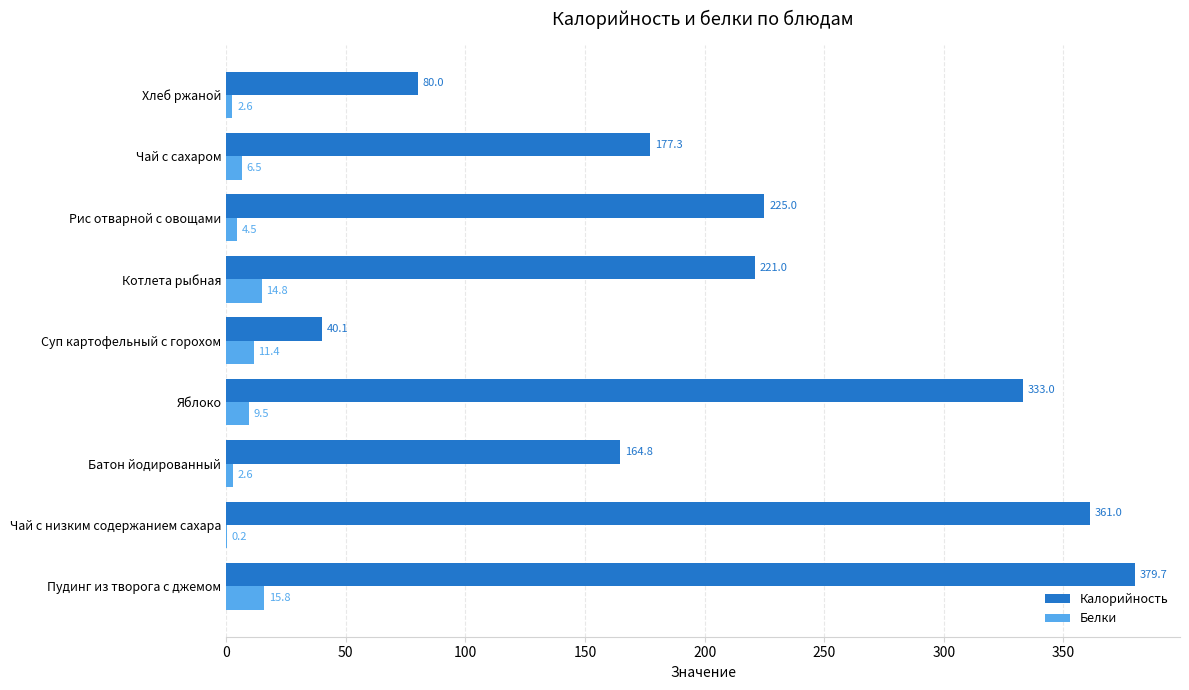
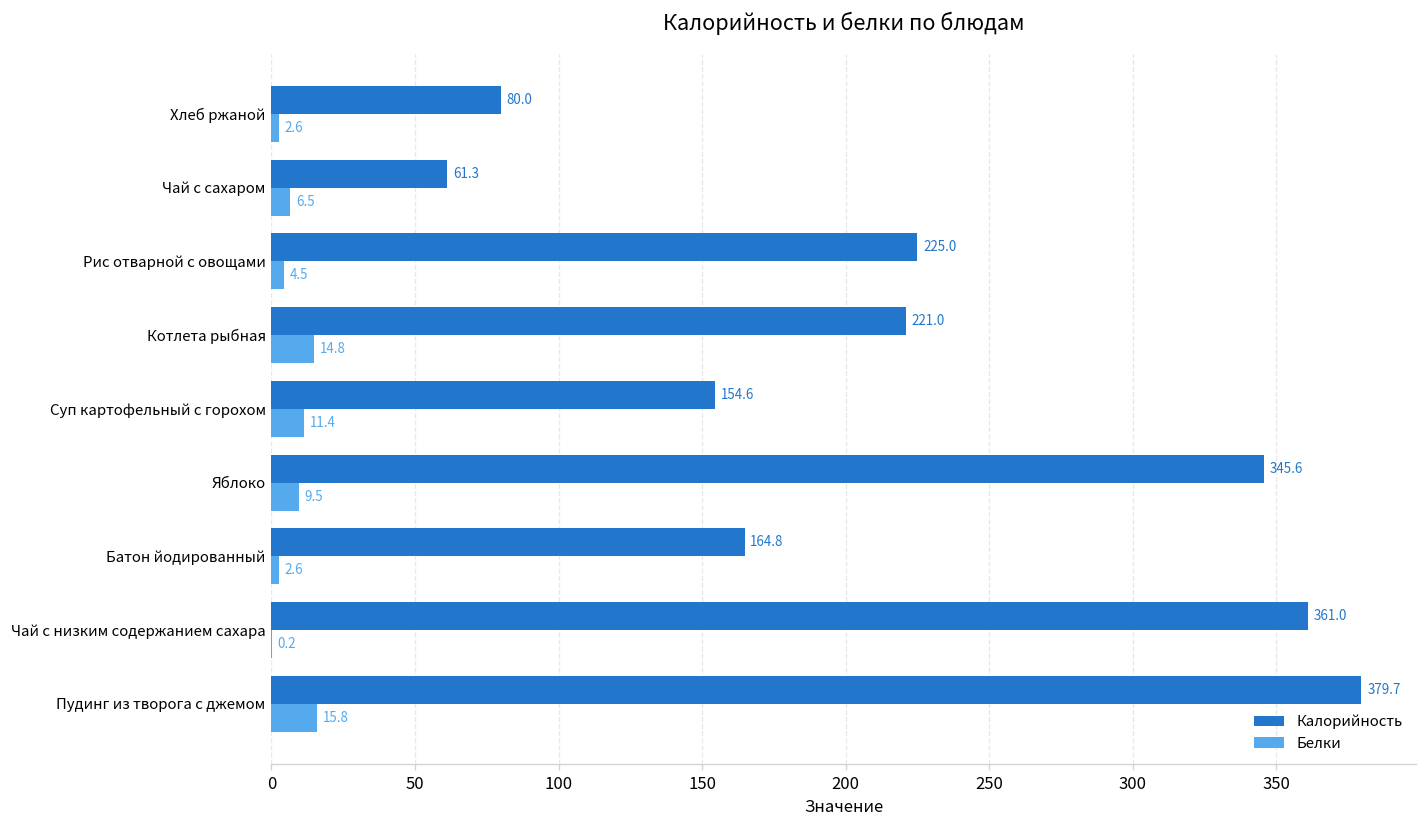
  {
    "Калорийность": {
      "Хлеб ржаной": 80.0,
-     "Чай с сахаром": 177.3,
+     "Чай с сахаром": 61.3,
      "Рис отварной с овощами": 225.0,
      "Котлета рыбная": 221.0,
-     "Суп картофельный с горохом": 40.1,
-     "Яблоко": 333.0,
+     "Суп картофельный с горохом": 154.6,
+     "Яблоко": 345.6,
      "Батон йодированный": 164.8,
      "Чай с низким содержанием сахара": 361.0,
      "Пудинг из творога с джемом": 379.7
    },
    "Белки": {
      "Хлеб ржаной": 2.6,
      "Чай с сахаром": 6.5,
      "Рис отварной с овощами": 4.5,
      "Котлета рыбная": 14.8,
      "Суп картофельный с горохом": 11.4,
      "Яблоко": 9.5,
      "Батон йодированный": 2.6,
      "Чай с низким содержанием сахара": 0.2,
      "Пудинг из творога с джемом": 15.8
    }
  }
